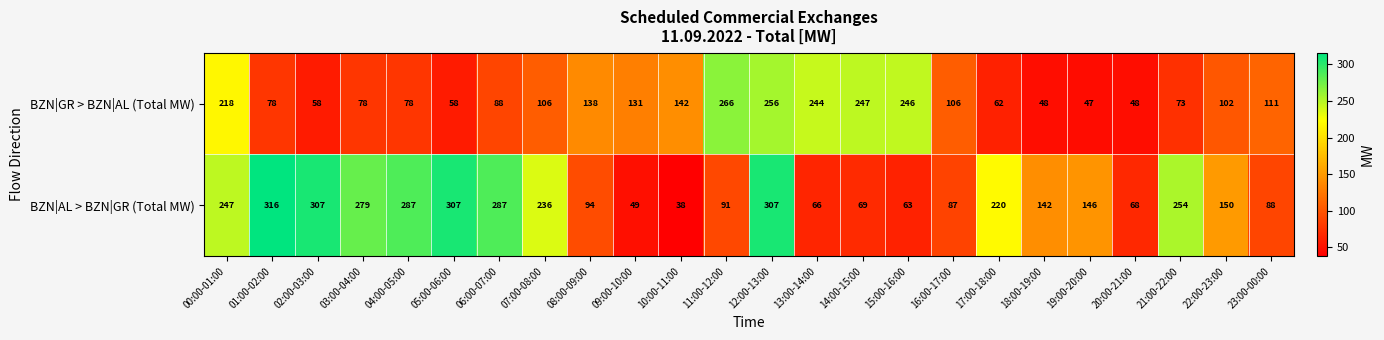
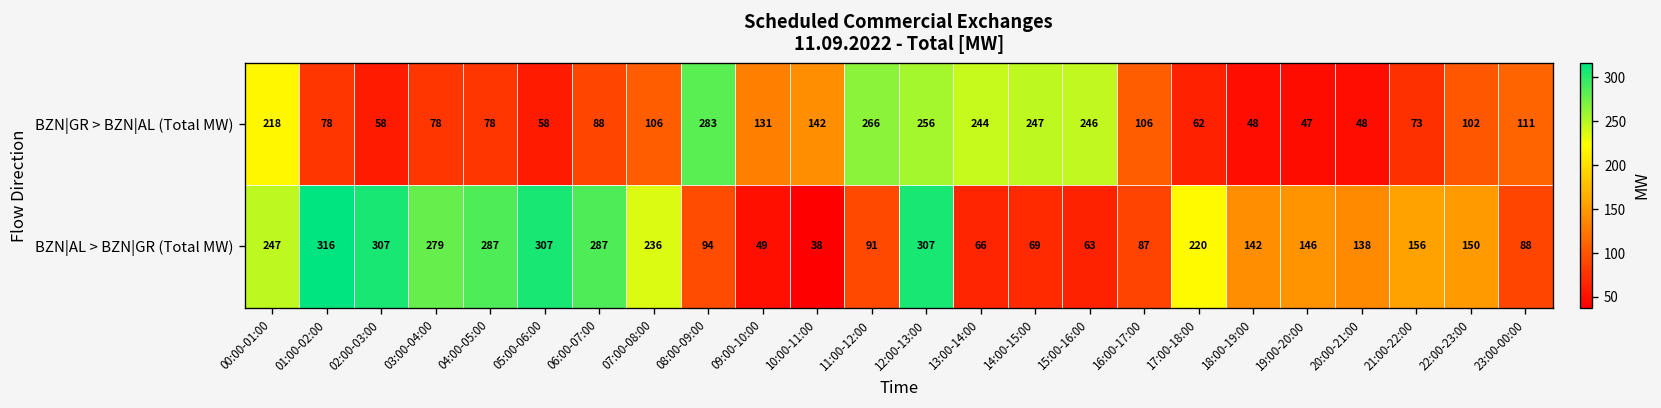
  {
    "BZN|GR > BZN|AL (Total MW)": {
      "00:00-01:00": 218,
      "01:00-02:00": 78,
      "02:00-03:00": 58,
      "03:00-04:00": 78,
      "04:00-05:00": 78,
      "05:00-06:00": 58,
      "06:00-07:00": 88,
      "07:00-08:00": 106,
-     "08:00-09:00": 138,
+     "08:00-09:00": 283,
      "09:00-10:00": 131,
      "10:00-11:00": 142,
      "11:00-12:00": 266,
      "12:00-13:00": 256,
      "13:00-14:00": 244,
      "14:00-15:00": 247,
      "15:00-16:00": 246,
      "16:00-17:00": 106,
      "17:00-18:00": 62,
      "18:00-19:00": 48,
      "19:00-20:00": 47,
      "20:00-21:00": 48,
      "21:00-22:00": 73,
      "22:00-23:00": 102,
      "23:00-00:00": 111
    },
    "BZN|AL > BZN|GR (Total MW)": {
      "00:00-01:00": 247,
      "01:00-02:00": 316,
      "02:00-03:00": 307,
      "03:00-04:00": 279,
      "04:00-05:00": 287,
      "05:00-06:00": 307,
      "06:00-07:00": 287,
      "07:00-08:00": 236,
      "08:00-09:00": 94,
      "09:00-10:00": 49,
      "10:00-11:00": 38,
      "11:00-12:00": 91,
      "12:00-13:00": 307,
      "13:00-14:00": 66,
      "14:00-15:00": 69,
      "15:00-16:00": 63,
      "16:00-17:00": 87,
      "17:00-18:00": 220,
      "18:00-19:00": 142,
      "19:00-20:00": 146,
-     "20:00-21:00": 68,
-     "21:00-22:00": 254,
+     "20:00-21:00": 138,
+     "21:00-22:00": 156,
      "22:00-23:00": 150,
      "23:00-00:00": 88
    }
  }
